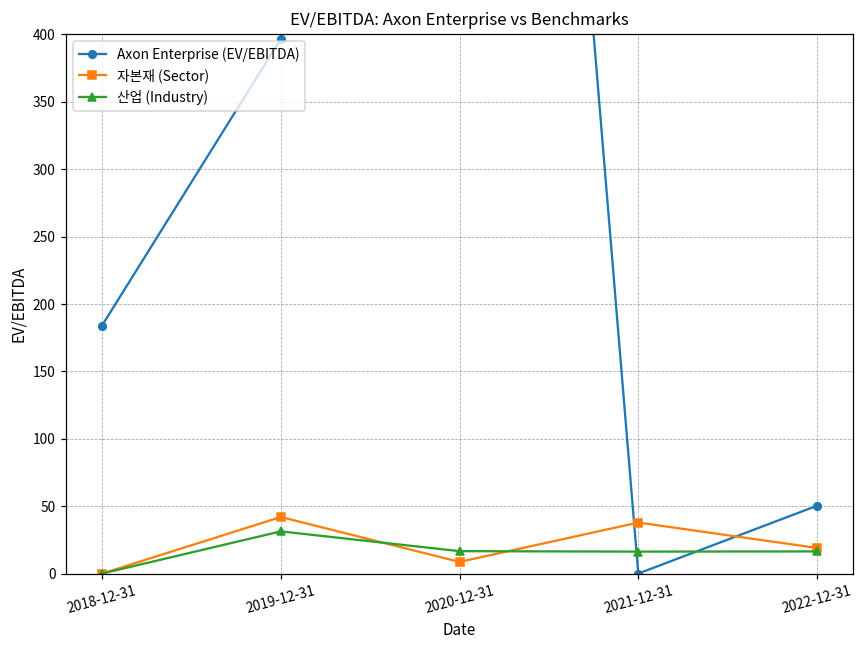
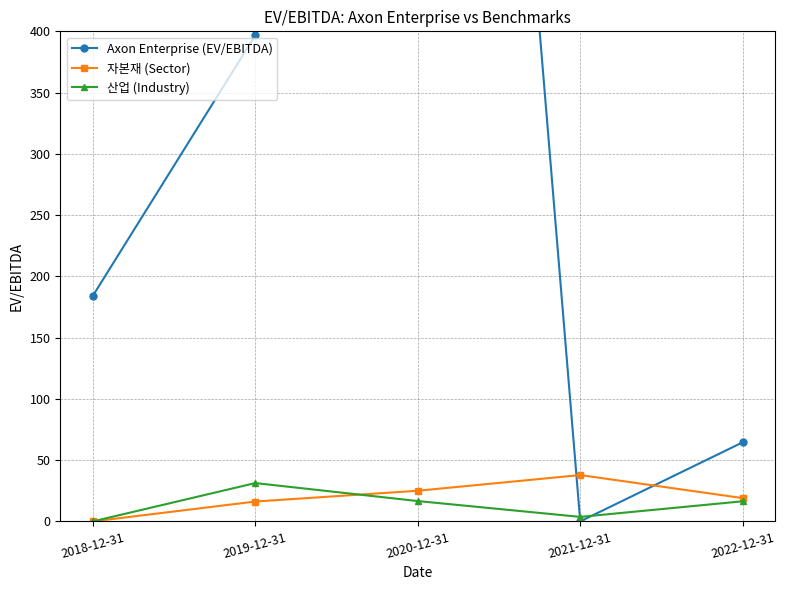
  {
    "Axon Enterprise (EV/EBITDA)": {
      "2018-12-31": 184,
      "2019-12-31": 397,
      "2021-12-31": 0,
-     "2022-12-31": 50
+     "2022-12-31": 65
    },
    "자본재 (Sector)": {
-     "2019-12-31": 42,
-     "2020-12-31": 9,
+     "2019-12-31": 16,
+     "2020-12-31": 25,
      "2021-12-31": 38,
      "2022-12-31": 19
    },
    "산업 (Industry)": {
      "2019-12-31": 31,
      "2020-12-31": 17,
-     "2021-12-31": 16,
+     "2021-12-31": 4,
      "2022-12-31": 16
    }
  }
